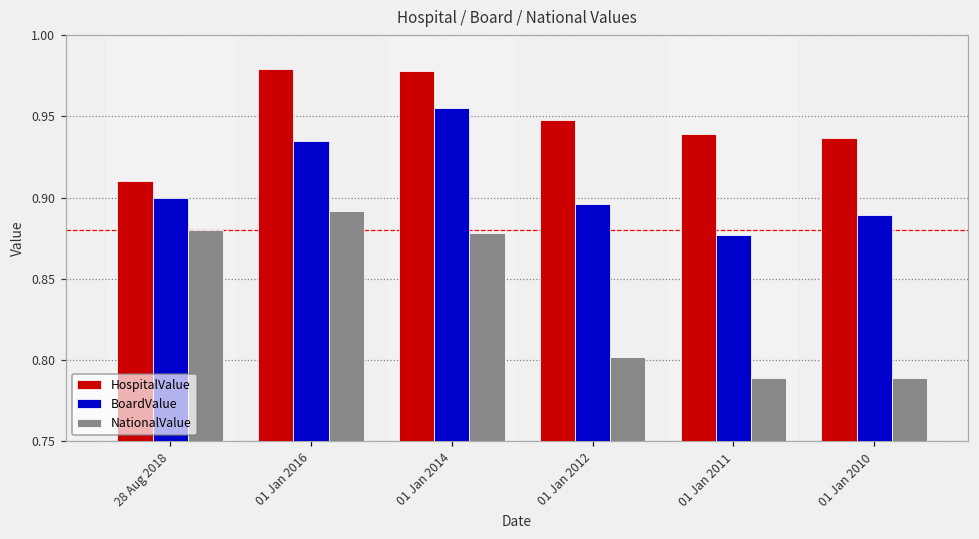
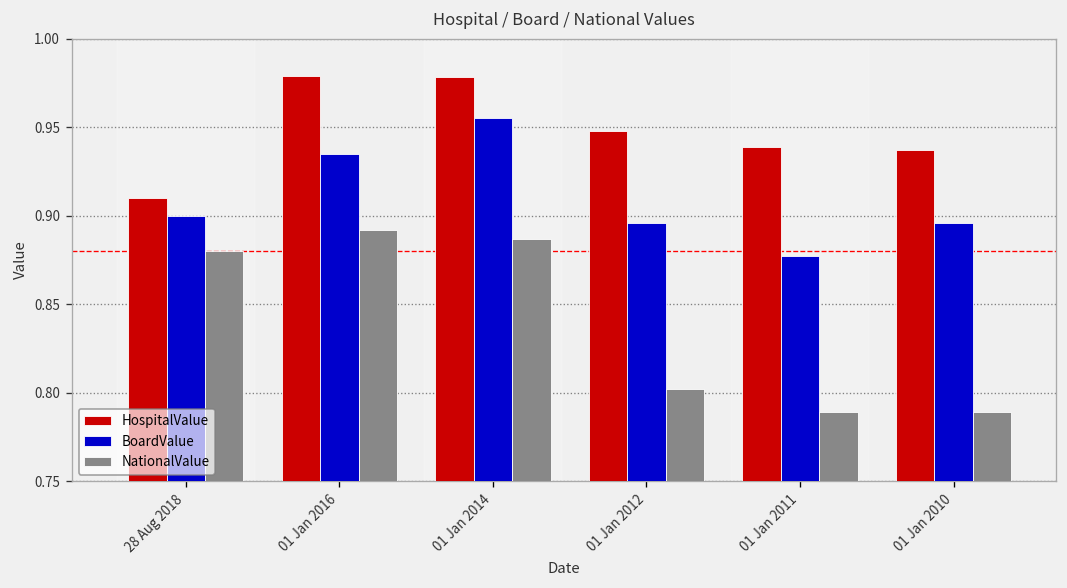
  {
    "HospitalValue": {
      "28 Aug 2018": 0.910,
      "01 Jan 2016": 0.979,
      "01 Jan 2014": 0.978,
      "01 Jan 2012": 0.948,
      "01 Jan 2011": 0.939,
      "01 Jan 2010": 0.937
    },
    "BoardValue": {
      "28 Aug 2018": 0.900,
      "01 Jan 2016": 0.935,
      "01 Jan 2014": 0.955,
      "01 Jan 2012": 0.896,
      "01 Jan 2011": 0.877,
-     "01 Jan 2010": 0.889
+     "01 Jan 2010": 0.896
    },
    "NationalValue": {
      "28 Aug 2018": 0.880,
      "01 Jan 2016": 0.892,
-     "01 Jan 2014": 0.878,
+     "01 Jan 2014": 0.887,
      "01 Jan 2012": 0.802,
      "01 Jan 2011": 0.789,
      "01 Jan 2010": 0.789
    }
  }
